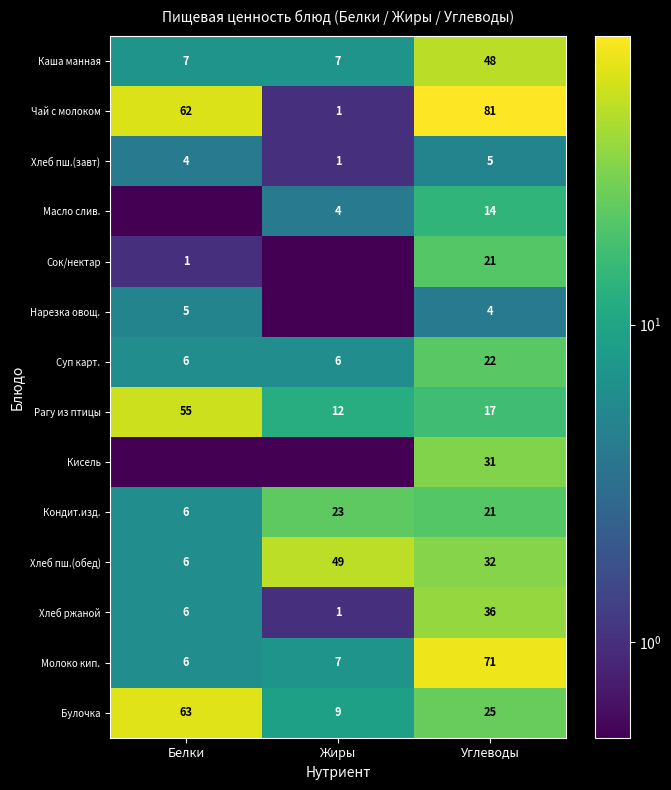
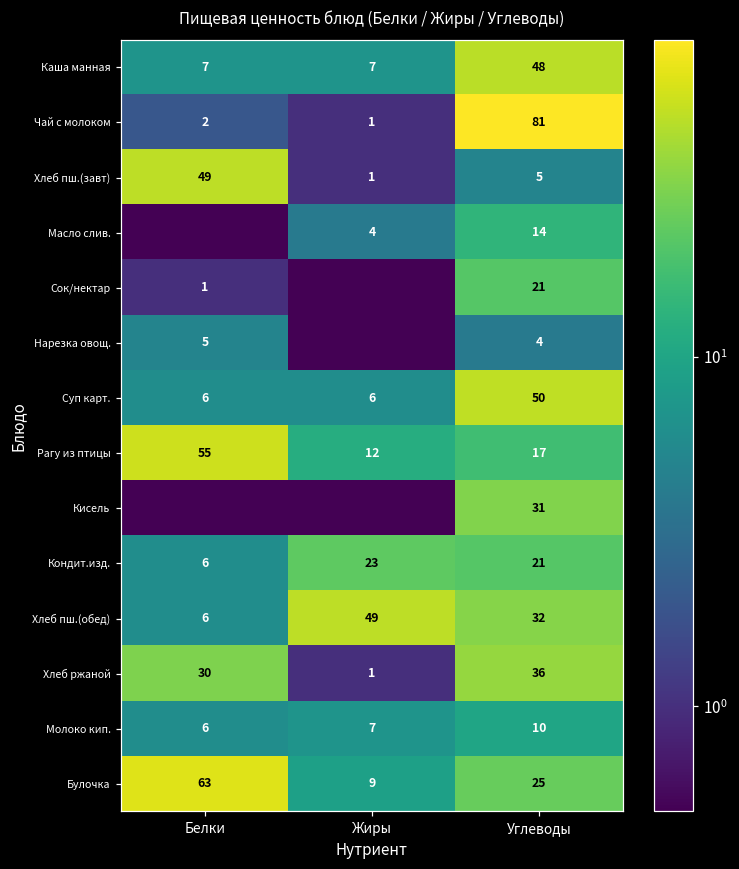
  {
    "Каша манная": {
      "Белки": 7,
      "Жиры": 7,
      "Углеводы": 48
    },
    "Чай с молоком": {
-     "Белки": 62,
+     "Белки": 2,
      "Жиры": 1,
      "Углеводы": 81
    },
    "Хлеб пш.(завт)": {
-     "Белки": 4,
+     "Белки": 49,
      "Жиры": 1,
      "Углеводы": 5
    },
    "Масло слив.": {
      "Жиры": 4,
      "Углеводы": 14
    },
    "Сок/нектар": {
      "Белки": 1,
      "Углеводы": 21
    },
    "Нарезка овощ.": {
      "Белки": 5,
      "Углеводы": 4
    },
    "Суп карт.": {
      "Белки": 6,
      "Жиры": 6,
-     "Углеводы": 22
+     "Углеводы": 50
    },
    "Рагу из птицы": {
      "Белки": 55,
      "Жиры": 12,
      "Углеводы": 17
    },
    "Кисель": {
      "Углеводы": 31
    },
    "Кондит.изд.": {
      "Белки": 6,
      "Жиры": 23,
      "Углеводы": 21
    },
    "Хлеб пш.(обед)": {
      "Белки": 6,
      "Жиры": 49,
      "Углеводы": 32
    },
    "Хлеб ржаной": {
-     "Белки": 6,
+     "Белки": 30,
      "Жиры": 1,
      "Углеводы": 36
    },
    "Молоко кип.": {
      "Белки": 6,
      "Жиры": 7,
-     "Углеводы": 71
+     "Углеводы": 10
    },
    "Булочка": {
      "Белки": 63,
      "Жиры": 9,
      "Углеводы": 25
    }
  }
